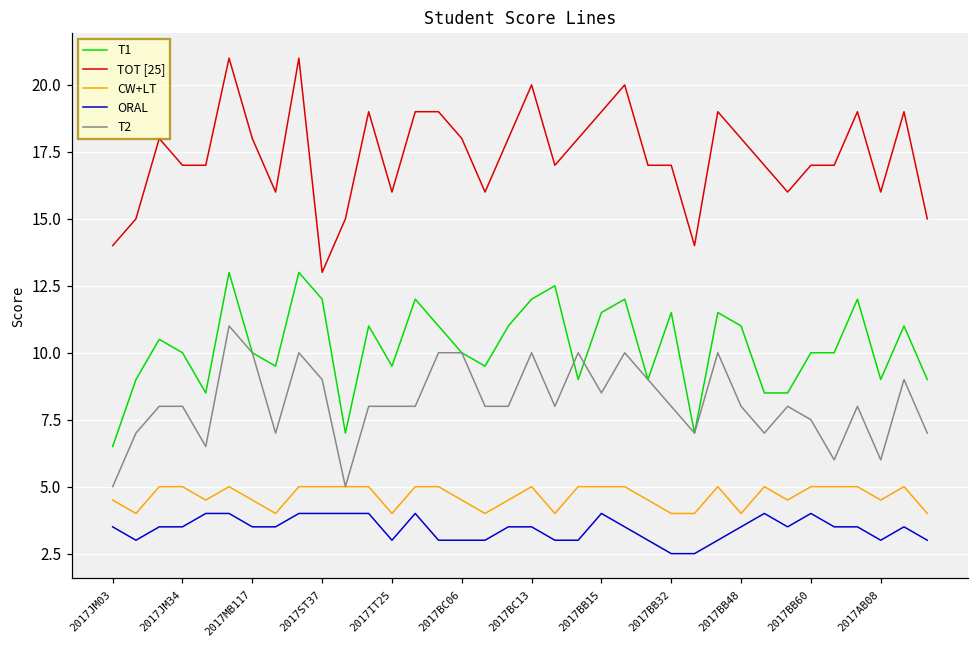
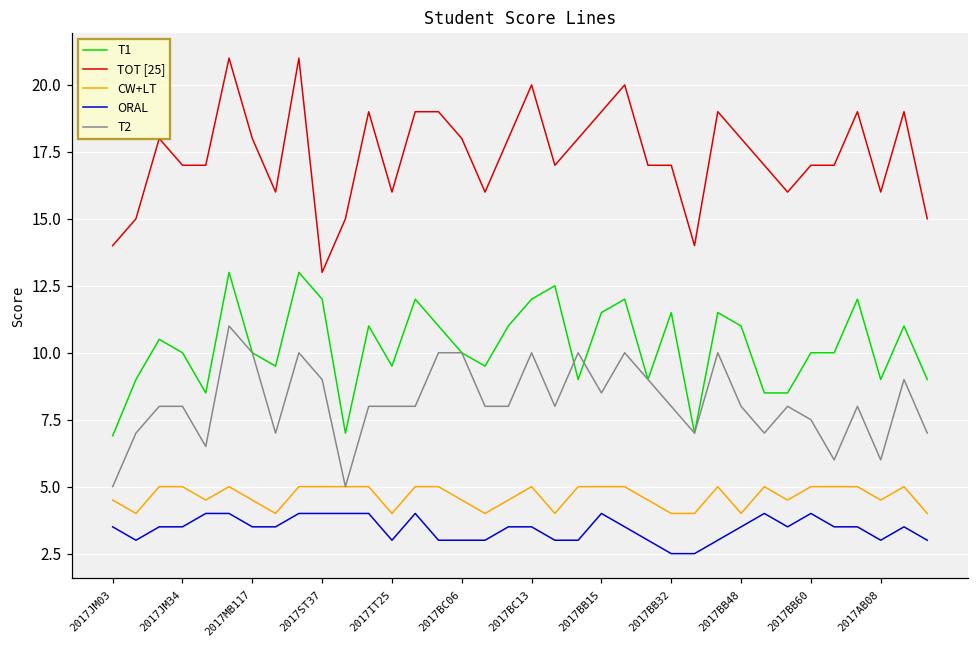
  {
    "T1": {
-     "2017JM03": 6.5,
+     "2017JM03": 6.9,
      "2017JM34": 10.0,
      "2017ST37": 12.0,
      "2017IT25": 9.5,
      "2017BC13": 12.0,
      "2017BB15": 11.5,
      "2017BB32": 11.5,
      "2017BB48": 11.0,
      "2017BB60": 10.0,
      "2017AB08": 9.0
    },
    "TOT [25]": {
      "2017JM03": 14.0,
      "2017JM34": 17.0,
      "2017MB117": 18.0,
      "2017ST37": 13.0,
      "2017IT25": 16.0,
      "2017BC06": 18.0,
      "2017BC13": 20.0,
      "2017BB15": 19.0,
      "2017BB32": 17.0,
      "2017BB48": 18.0,
      "2017BB60": 17.0,
      "2017AB08": 16.0
    },
    "CW+LT": {
      "2017JM03": 4.5,
      "2017JM34": 5.0,
      "2017MB117": 4.5,
      "2017ST37": 5.0,
      "2017IT25": 4.0,
      "2017BC06": 4.5,
      "2017BC13": 5.0,
      "2017BB15": 5.0,
      "2017BB32": 4.0,
      "2017BB48": 4.0,
      "2017BB60": 5.0,
      "2017AB08": 4.5
    },
    "ORAL": {
      "2017JM03": 3.5,
      "2017JM34": 3.5,
      "2017MB117": 3.5,
      "2017ST37": 4.0,
      "2017IT25": 3.0,
      "2017BC06": 3.0,
      "2017BC13": 3.5,
      "2017BB15": 4.0,
      "2017BB32": 2.5,
      "2017BB48": 3.5,
      "2017BB60": 4.0,
      "2017AB08": 3.0
    },
    "T2": {
      "2017JM03": 5.0,
      "2017JM34": 8.0,
      "2017ST37": 9.0,
      "2017IT25": 8.0,
      "2017BC13": 10.0,
      "2017BB15": 8.5,
      "2017BB32": 8.0,
      "2017BB48": 8.0,
      "2017BB60": 7.5,
      "2017AB08": 6.0
    }
  }
